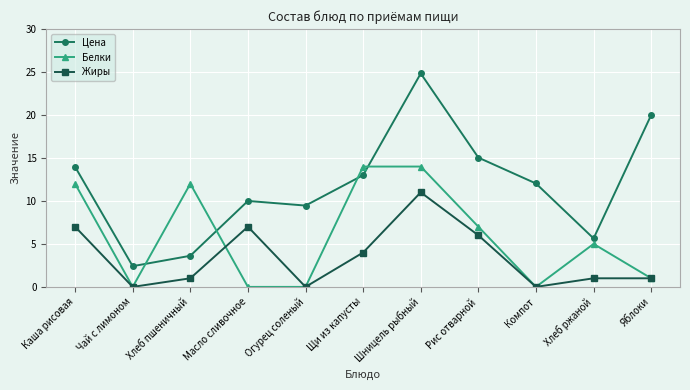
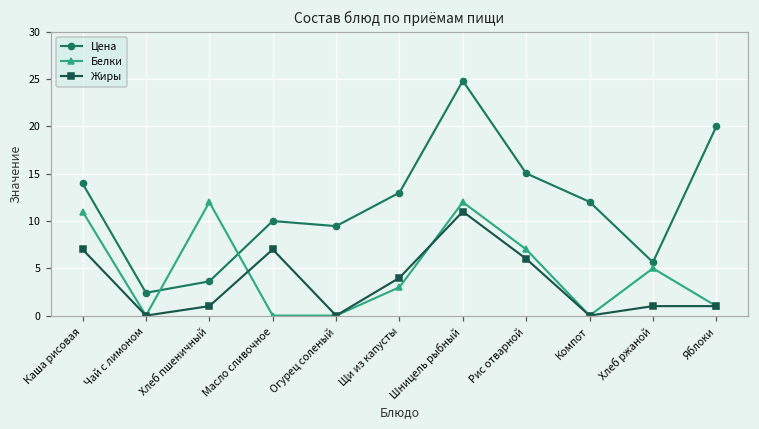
  {
    "Белки": {
-     "Каша рисовая": 12,
+     "Каша рисовая": 11,
      "Хлеб пшеничный": 12,
      "Масло сливочное": 0,
-     "Щи из капусты": 14,
-     "Шницель рыбный": 14,
+     "Щи из капусты": 3,
+     "Шницель рыбный": 12,
      "Рис отварной": 7,
      "Хлеб ржаной": 5
    }
  }
